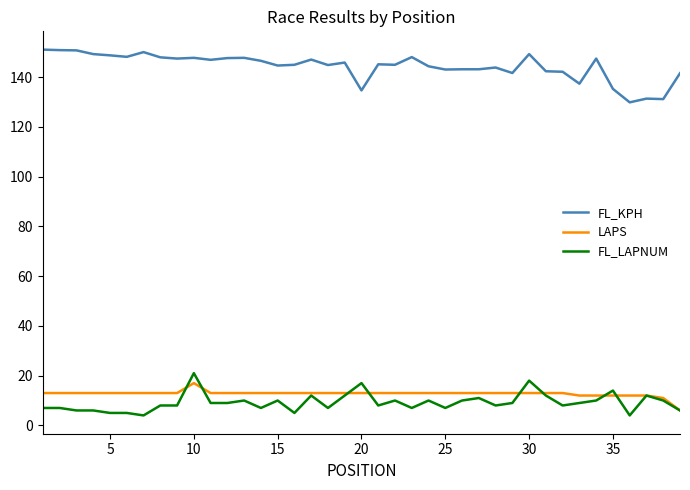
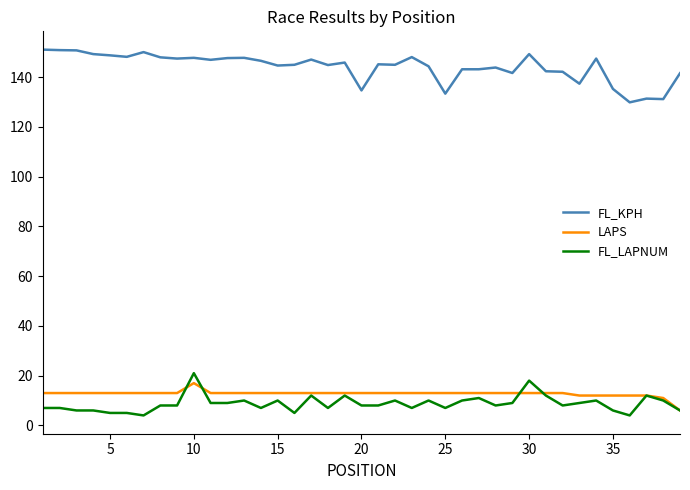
  {
    "FL_KPH": {
      "5": 149,
      "10": 148,
      "15": 145,
      "20": 135,
-     "25": 143,
+     "25": 133,
      "30": 149,
      "35": 135
    },
    "LAPS": {
      "5": 13,
      "10": 17,
      "15": 13,
      "20": 13,
      "25": 13,
      "30": 13,
      "35": 12
    },
    "FL_LAPNUM": {
      "5": 5,
      "10": 21,
      "15": 10,
-     "20": 17,
+     "20": 8,
      "25": 7,
      "30": 18,
-     "35": 14
+     "35": 6
    }
  }
